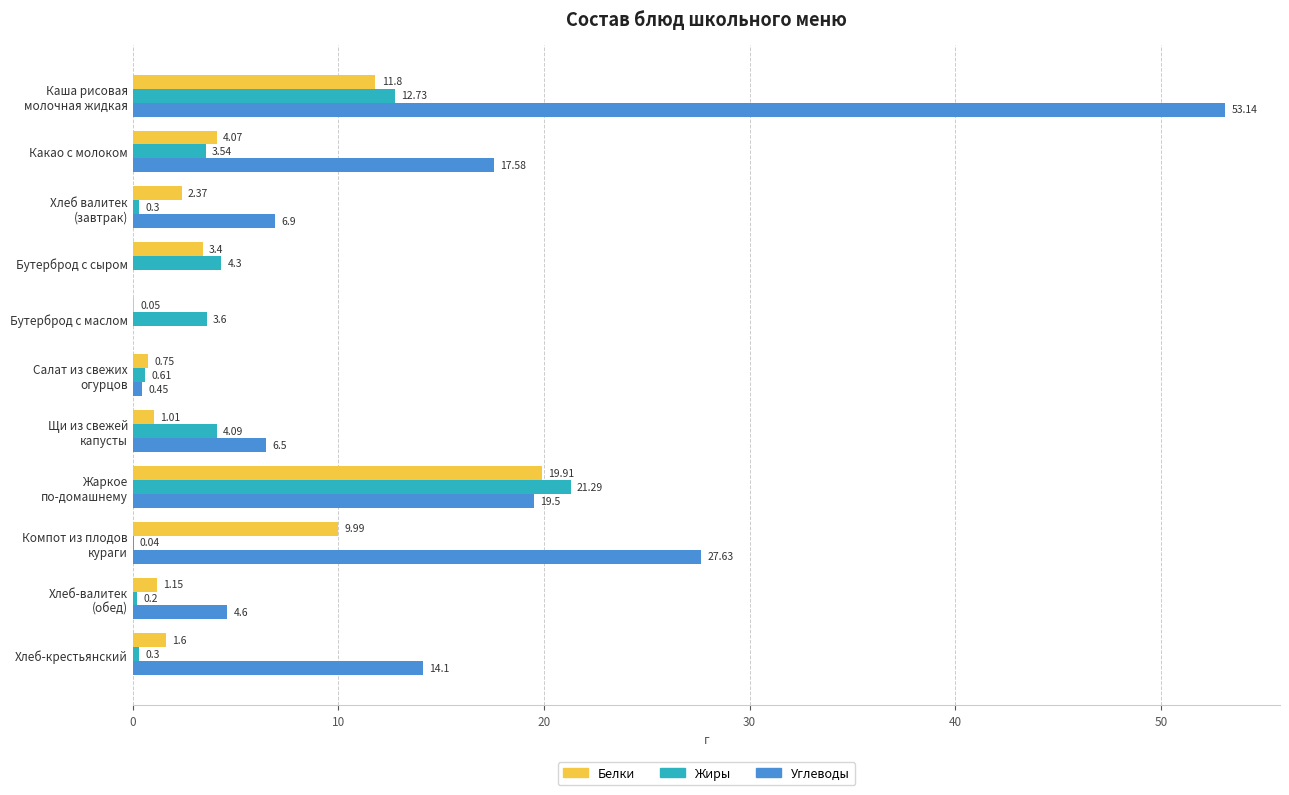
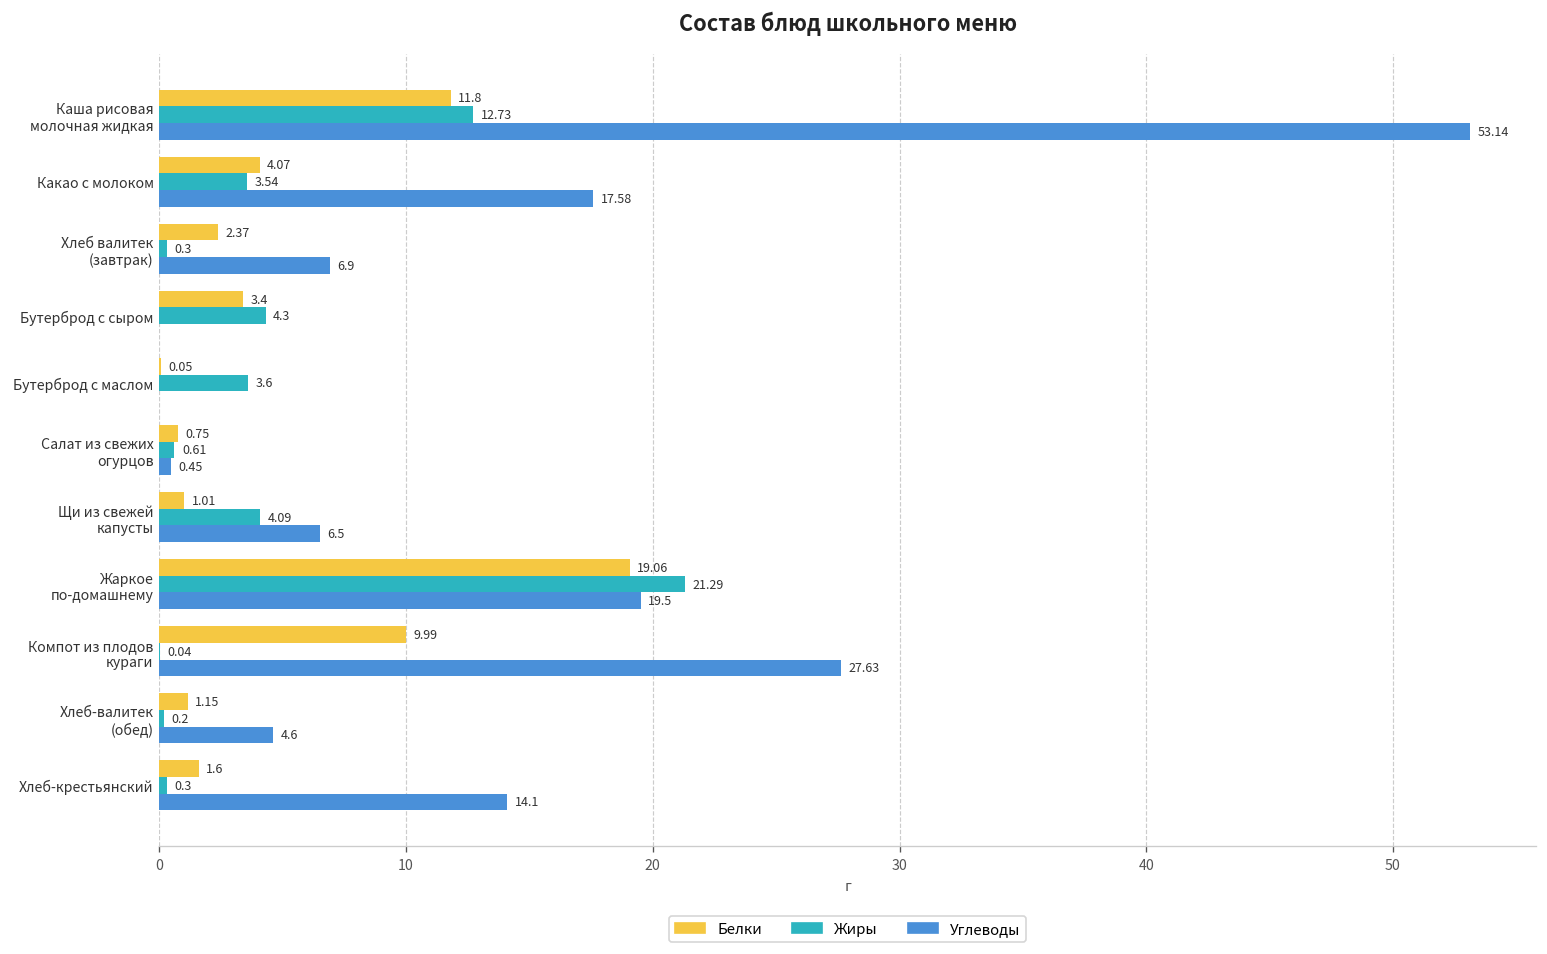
  {
    "Белки": {
      "Каша рисовая молочная жидкая": 11.8,
      "Какао с молоком": 4.07,
      "Хлеб валитек (завтрак)": 2.37,
      "Бутерброд с сыром": 3.4,
      "Бутерброд с маслом": 0.05,
      "Салат из свежих огурцов": 0.75,
      "Щи из свежей капусты": 1.01,
-     "Жаркое по-домашнему": 19.91,
+     "Жаркое по-домашнему": 19.06,
      "Компот из плодов кураги": 9.99,
      "Хлеб-валитек (обед)": 1.15,
      "Хлеб-крестьянский": 1.6
    }
  }
